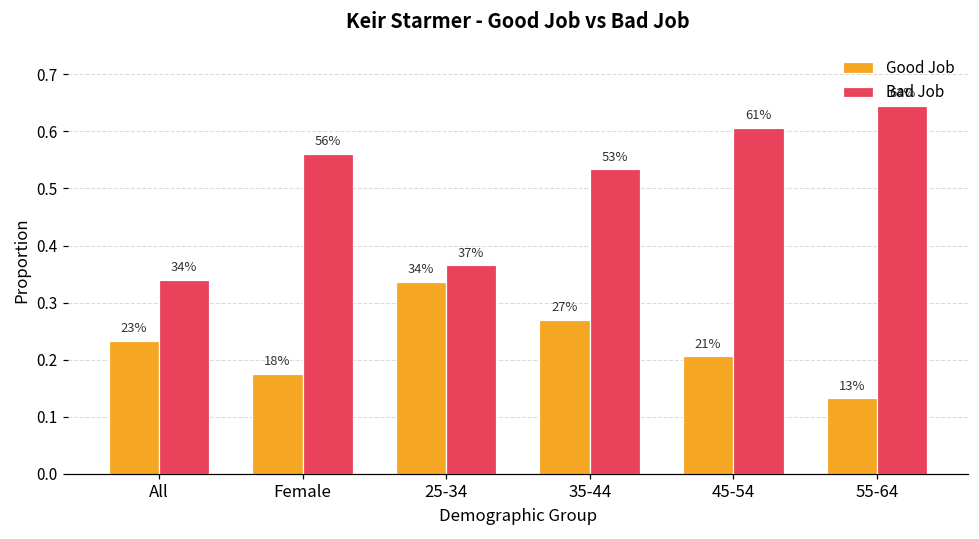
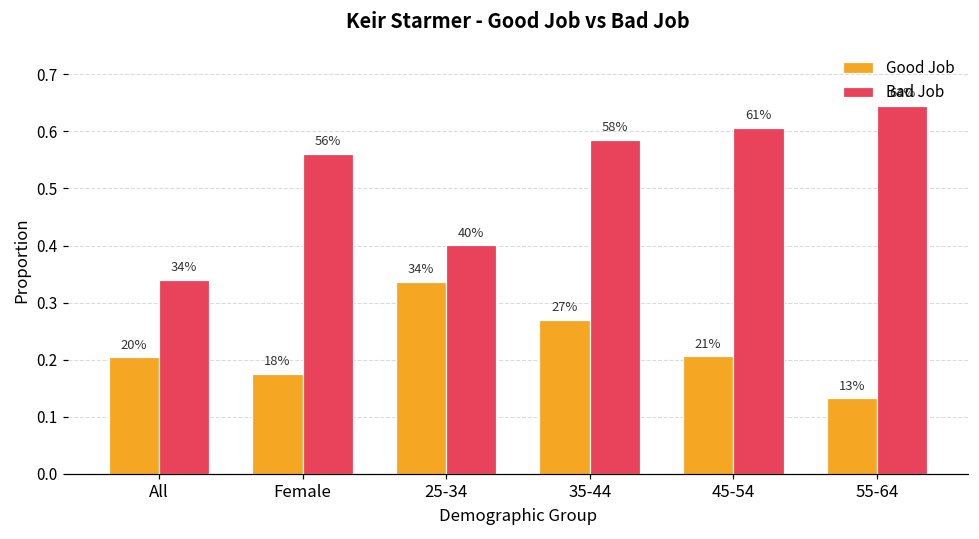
  {
    "Good Job": {
-     "All": "23%",
+     "All": "20%",
      "Female": "18%",
      "25-34": "34%",
      "35-44": "27%",
      "45-54": "21%",
      "55-64": "13%"
    },
    "Bad Job": {
      "All": "34%",
      "Female": "56%",
-     "25-34": "37%",
-     "35-44": "53%",
+     "25-34": "40%",
+     "35-44": "58%",
      "45-54": "61%",
      "55-64": "64%"
    }
  }
